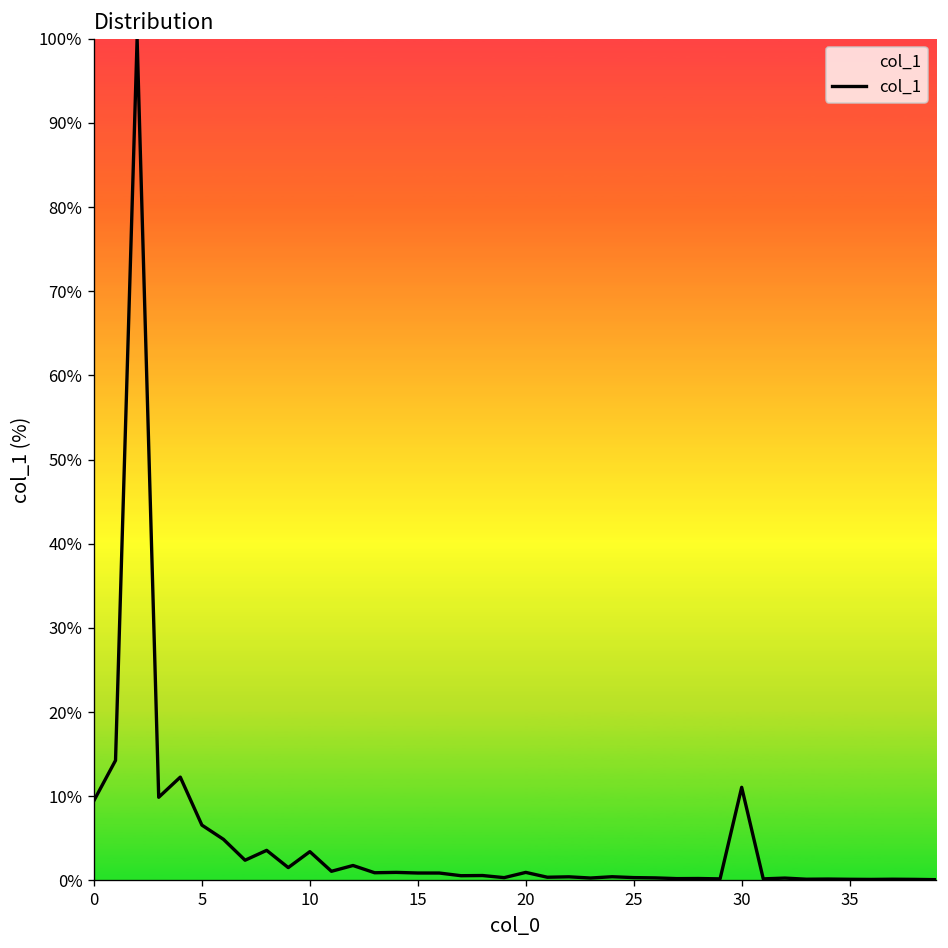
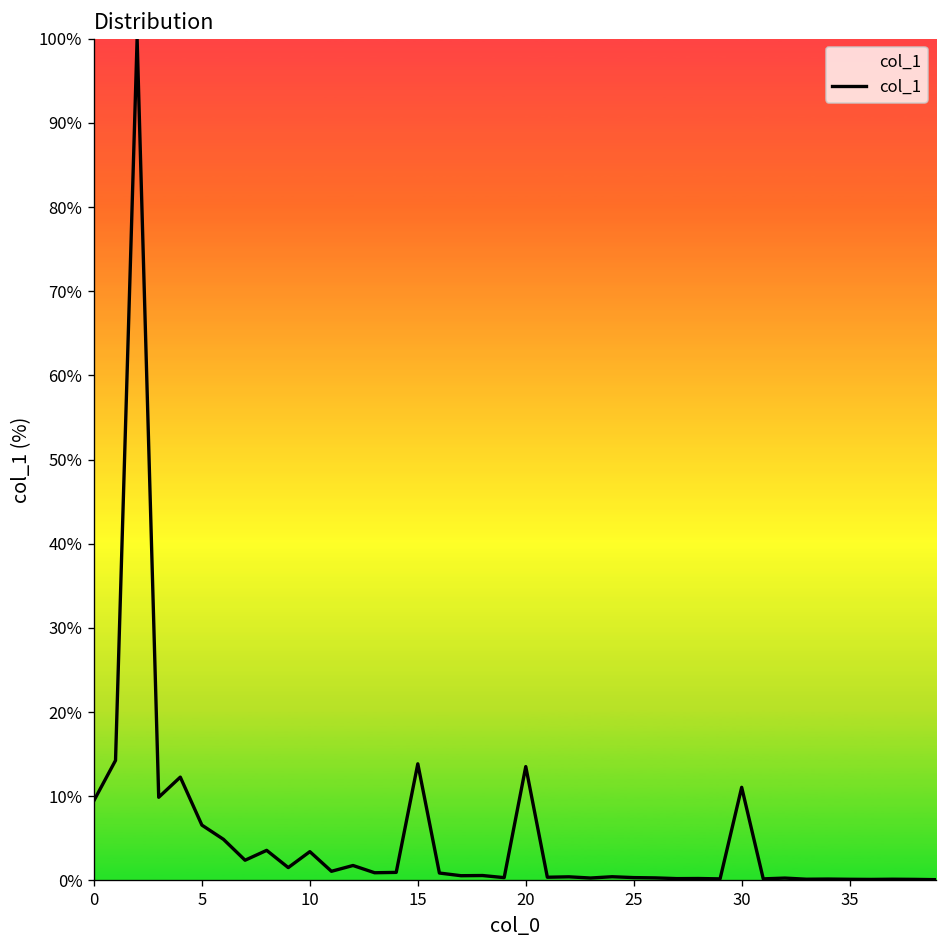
  {
    "0": "9%",
    "5": "7%",
    "10": "3%",
-   "15": "1%",
-   "20": "1%",
+   "15": "14%",
+   "20": "14%",
    "25": "0%",
    "30": "11%",
    "35": "0%"
  }
